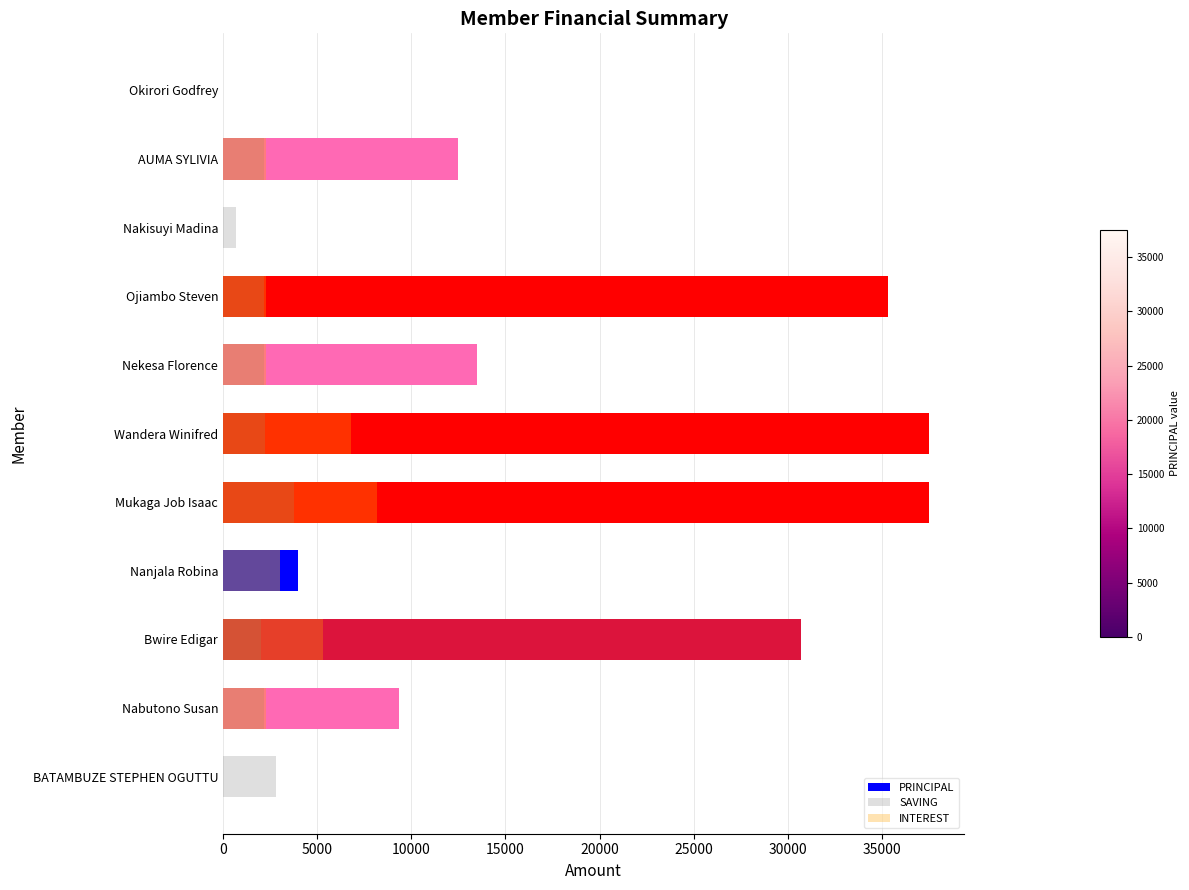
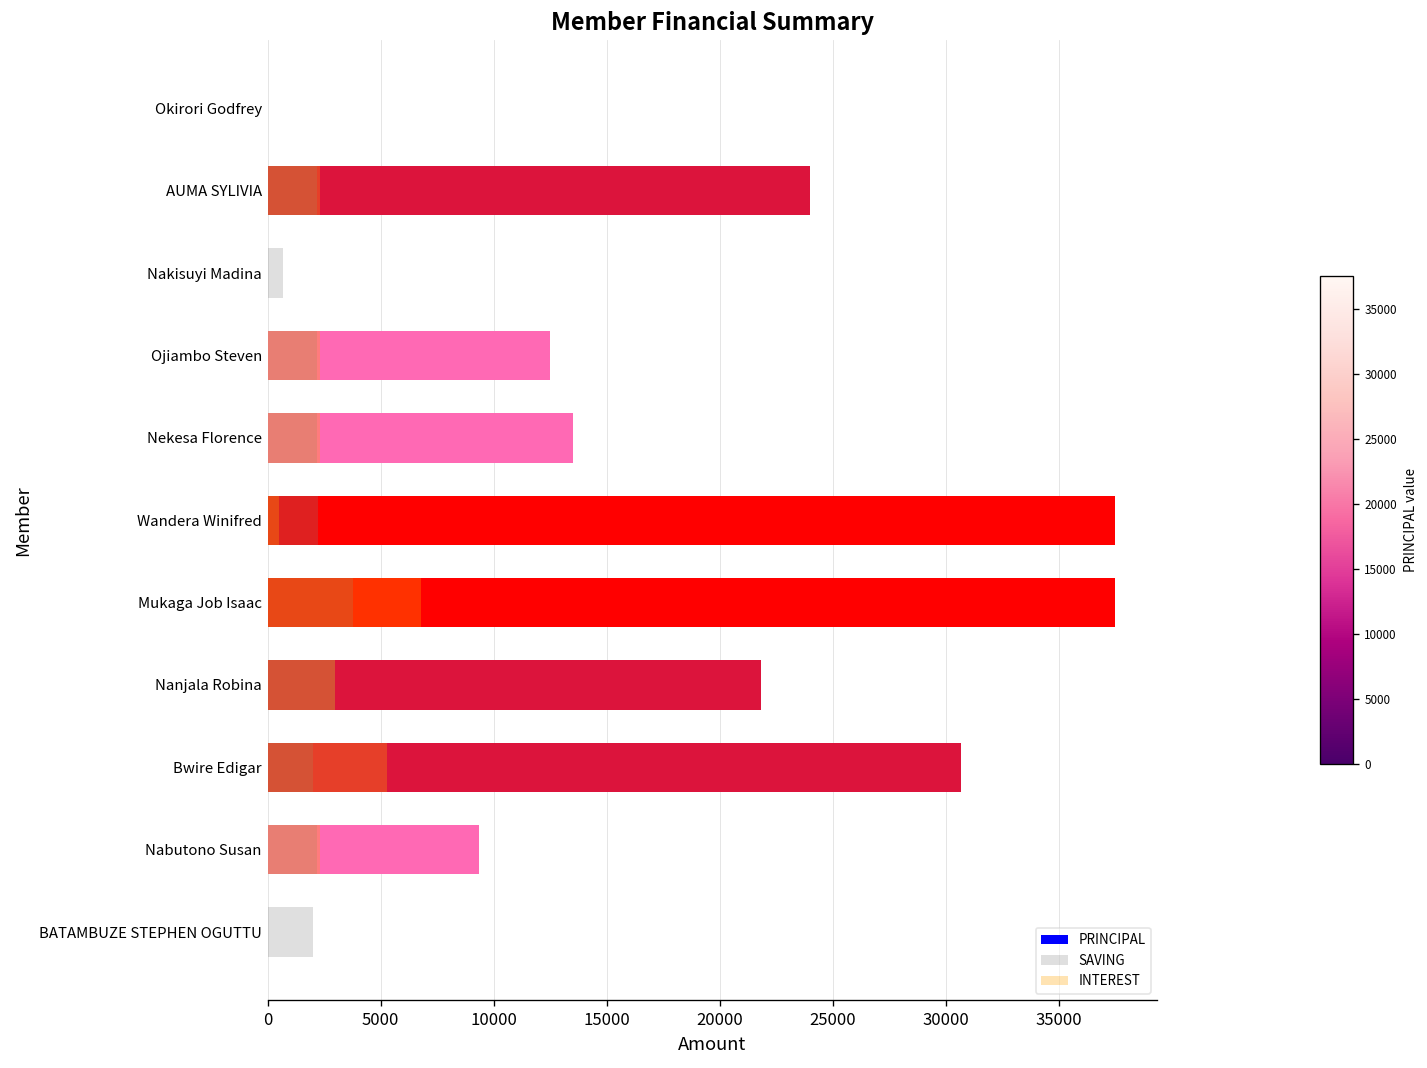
  {
    "PRINCIPAL": {
      "Okirori Godfrey": 0,
-     "AUMA SYLIVIA": 12500,
+     "AUMA SYLIVIA": 24000,
      "Nakisuyi Madina": 0,
-     "Ojiambo Steven": 35300,
+     "Ojiambo Steven": 12500,
      "Nekesa Florence": 13500,
      "Wandera Winifred": 37500,
      "Mukaga Job Isaac": 37500,
-     "Nanjala Robina": 4000,
+     "Nanjala Robina": 21800,
      "Bwire Edigar": 30700,
      "Nabutono Susan": 9400,
      "BATAMBUZE STEPHEN OGUTTU": 0
    },
    "SAVING": {
      "Okirori Godfrey": 0,
      "Nakisuyi Madina": 700,
-     "BATAMBUZE STEPHEN OGUTTU": 2800
+     "BATAMBUZE STEPHEN OGUTTU": 2000
    },
    "INTEREST": {
      "Okirori Godfrey": 0,
      "Nakisuyi Madina": 0,
-     "Wandera Winifred": 6800,
-     "Mukaga Job Isaac": 8200,
+     "Wandera Winifred": 500,
+     "Mukaga Job Isaac": 6800,
      "BATAMBUZE STEPHEN OGUTTU": 0
    }
  }
